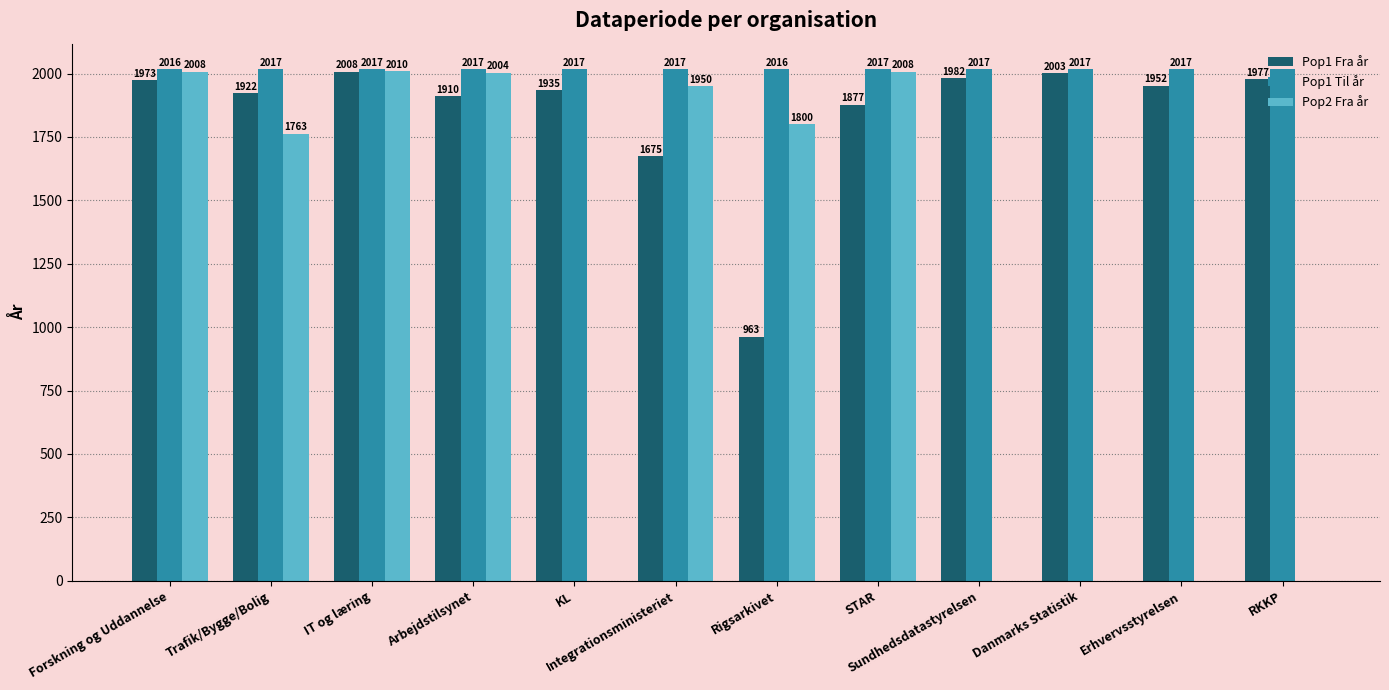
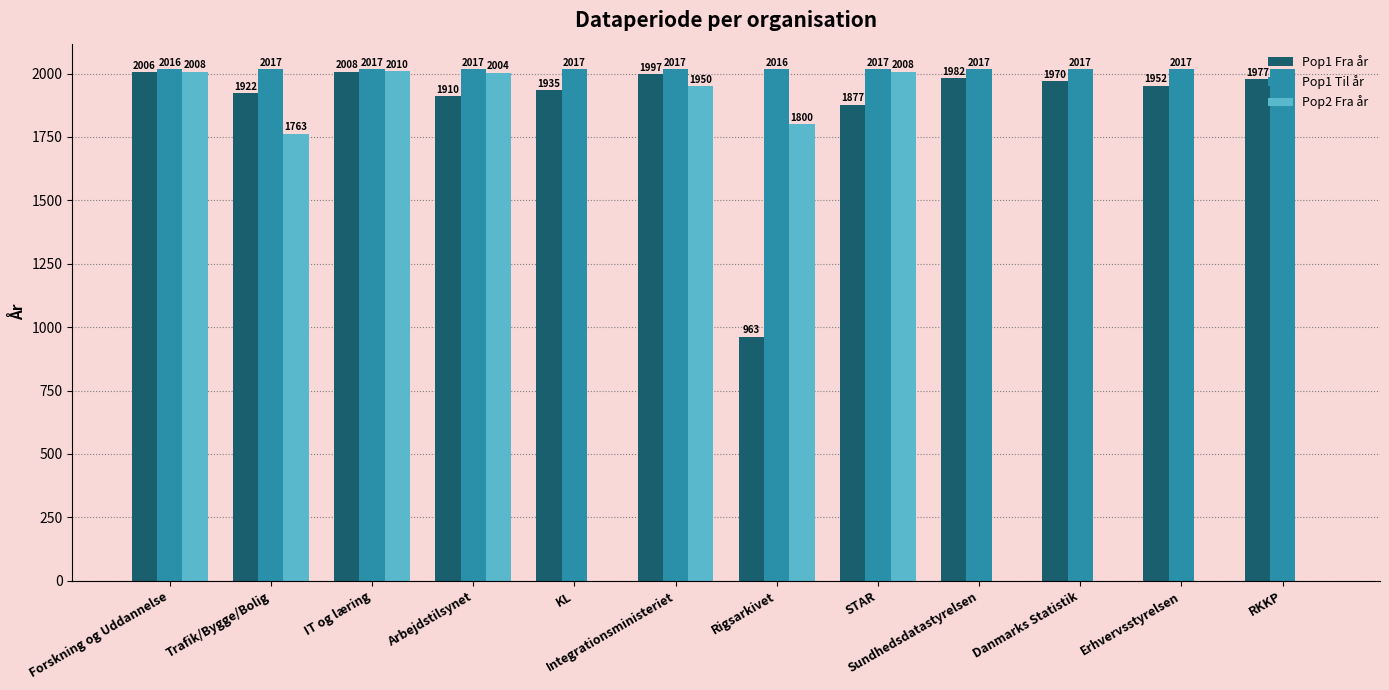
  {
    "Pop1 Fra år": {
-     "Forskning og Uddannelse": 1973,
+     "Forskning og Uddannelse": 2006,
      "Trafik/Bygge/Bolig": 1922,
      "IT og læring": 2008,
      "Arbejdstilsynet": 1910,
      "KL": 1935,
-     "Integrationsministeriet": 1675,
+     "Integrationsministeriet": 1997,
      "Rigsarkivet": 963,
      "STAR": 1877,
      "Sundhedsdatastyrelsen": 1982,
-     "Danmarks Statistik": 2003,
+     "Danmarks Statistik": 1970,
      "Erhvervsstyrelsen": 1952,
      "RKKP": 1977
    },
    "Pop1 Til år": {
      "Forskning og Uddannelse": 2016,
      "Trafik/Bygge/Bolig": 2017,
      "IT og læring": 2017,
      "Arbejdstilsynet": 2017,
      "KL": 2017,
      "Integrationsministeriet": 2017,
      "Rigsarkivet": 2016,
      "STAR": 2017,
      "Sundhedsdatastyrelsen": 2017,
      "Danmarks Statistik": 2017,
      "Erhvervsstyrelsen": 2017,
      "RKKP": 2017
    },
    "Pop2 Fra år": {
      "Forskning og Uddannelse": 2008,
      "Trafik/Bygge/Bolig": 1763,
      "IT og læring": 2010,
      "Arbejdstilsynet": 2004,
      "Integrationsministeriet": 1950,
      "Rigsarkivet": 1800,
      "STAR": 2008
    }
  }
